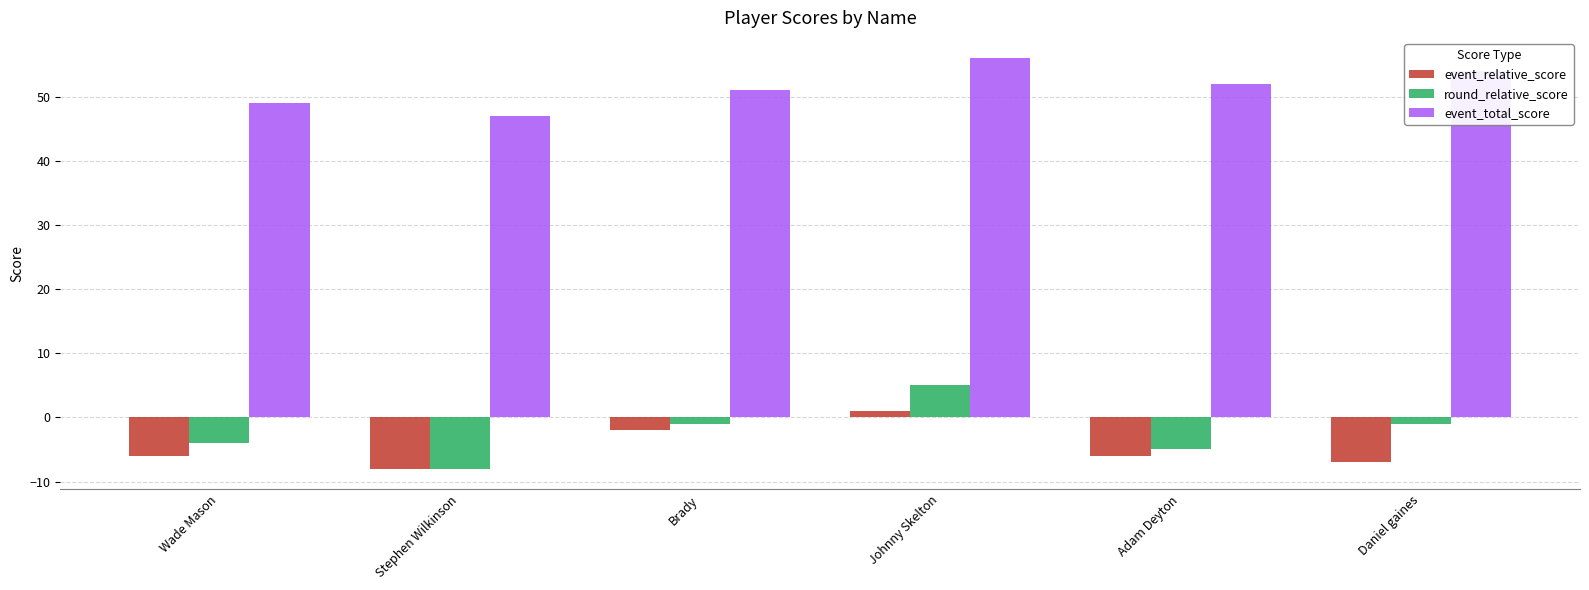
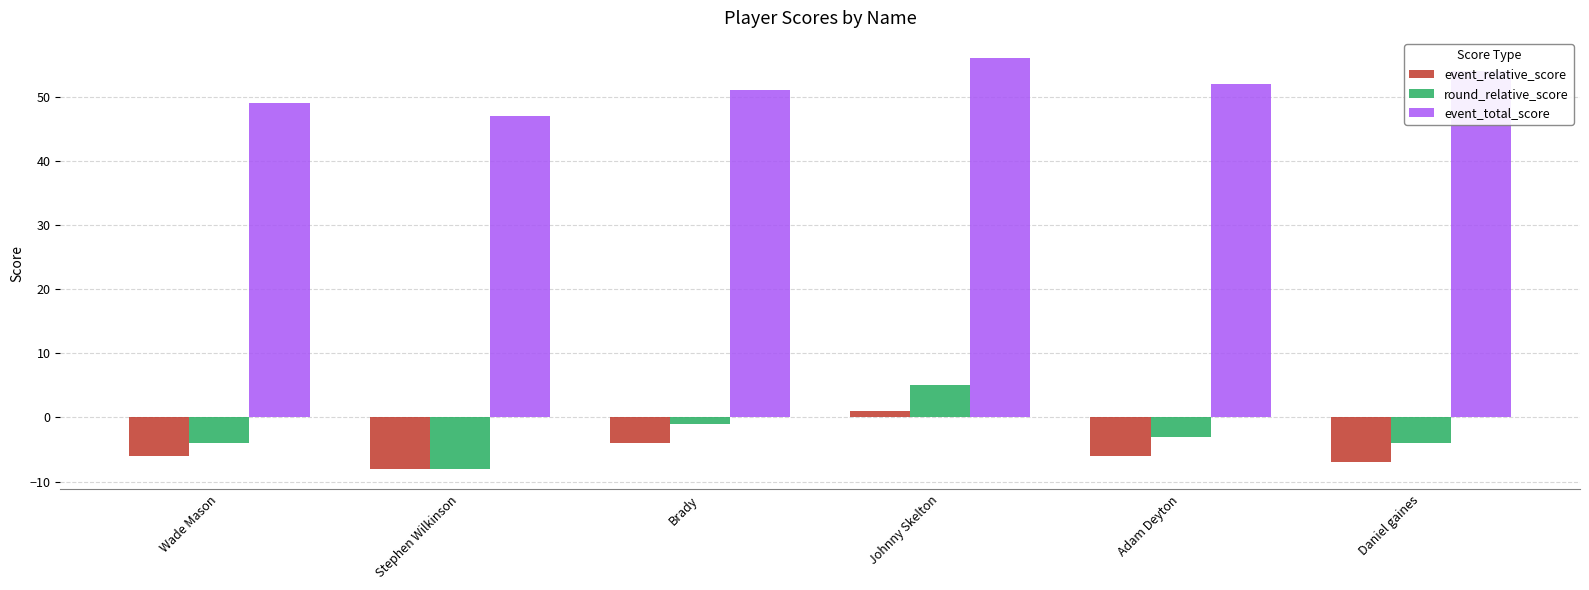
  {
    "event_relative_score": {
      "Wade Mason": -6,
      "Stephen Wilkinson": -8,
-     "Brady": -2,
+     "Brady": -4,
      "Johnny Skelton": 1,
      "Adam Deyton": -6,
      "Daniel gaines": -7
    },
    "round_relative_score": {
      "Wade Mason": -4,
      "Stephen Wilkinson": -8,
      "Brady": -1,
      "Johnny Skelton": 5,
-     "Adam Deyton": -5,
-     "Daniel gaines": -1
+     "Adam Deyton": -3,
+     "Daniel gaines": -4
    },
    "event_total_score": {
      "Wade Mason": 49,
      "Stephen Wilkinson": 47,
      "Brady": 51,
      "Johnny Skelton": 56,
      "Adam Deyton": 52
    }
  }
